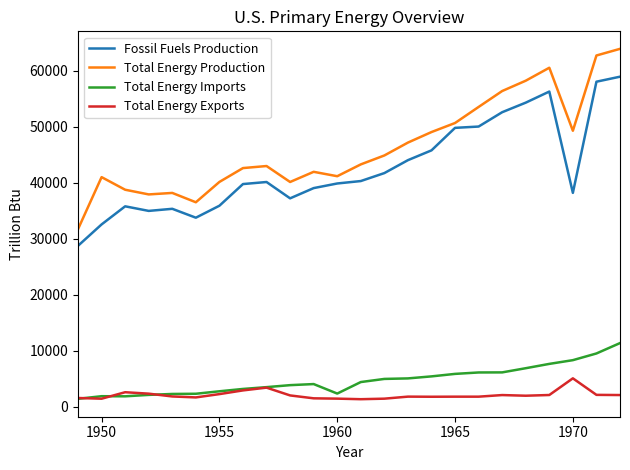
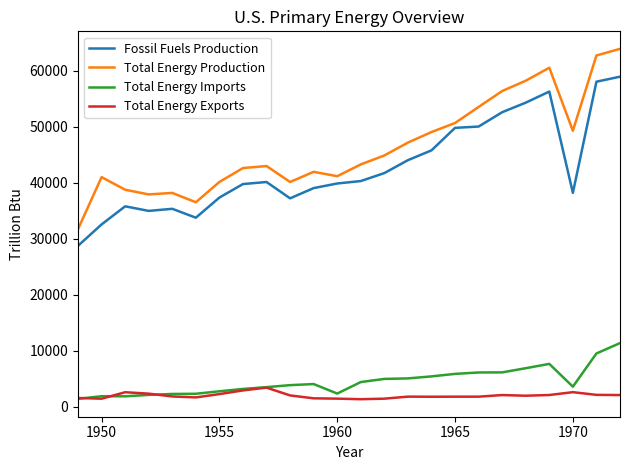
  {
    "Fossil Fuels Production": {
      "1950": 33000,
-     "1955": 36000,
+     "1955": 37000,
      "1960": 40000,
      "1965": 50000,
      "1970": 38000
    },
    "Total Energy Production": {
      "1950": 41000,
      "1955": 40000,
      "1960": 41000,
      "1965": 51000,
      "1970": 49000
    },
    "Total Energy Imports": {
      "1955": 3000,
      "1960": 2000,
      "1965": 6000,
-     "1970": 8000
+     "1970": 4000
    },
    "Total Energy Exports": {
      "1955": 2000,
      "1960": 1000,
      "1965": 2000,
-     "1970": 5000
+     "1970": 3000
    }
  }
